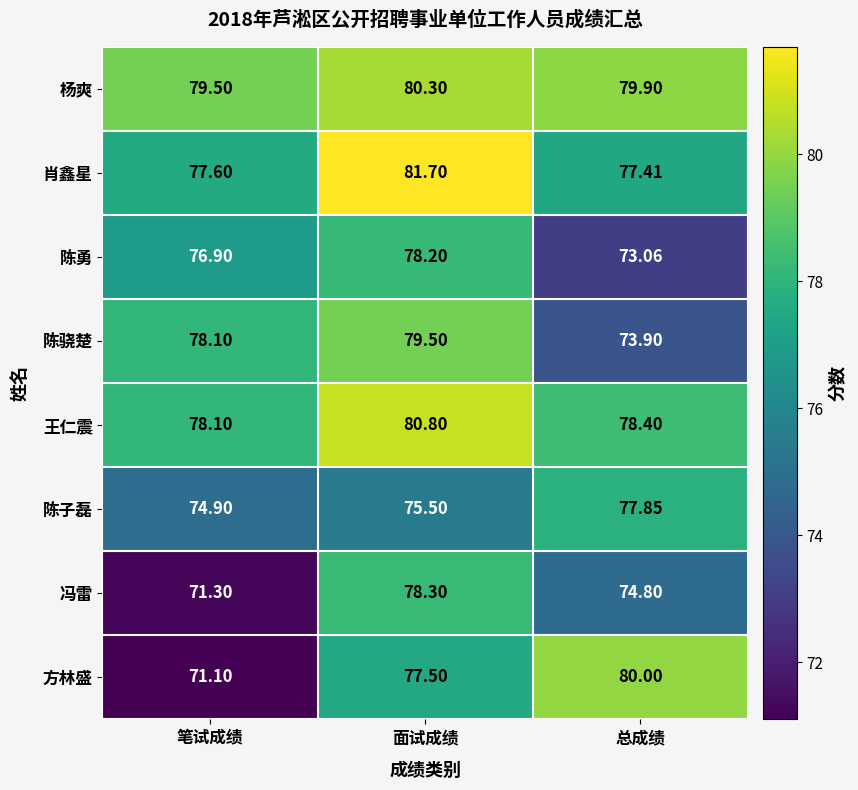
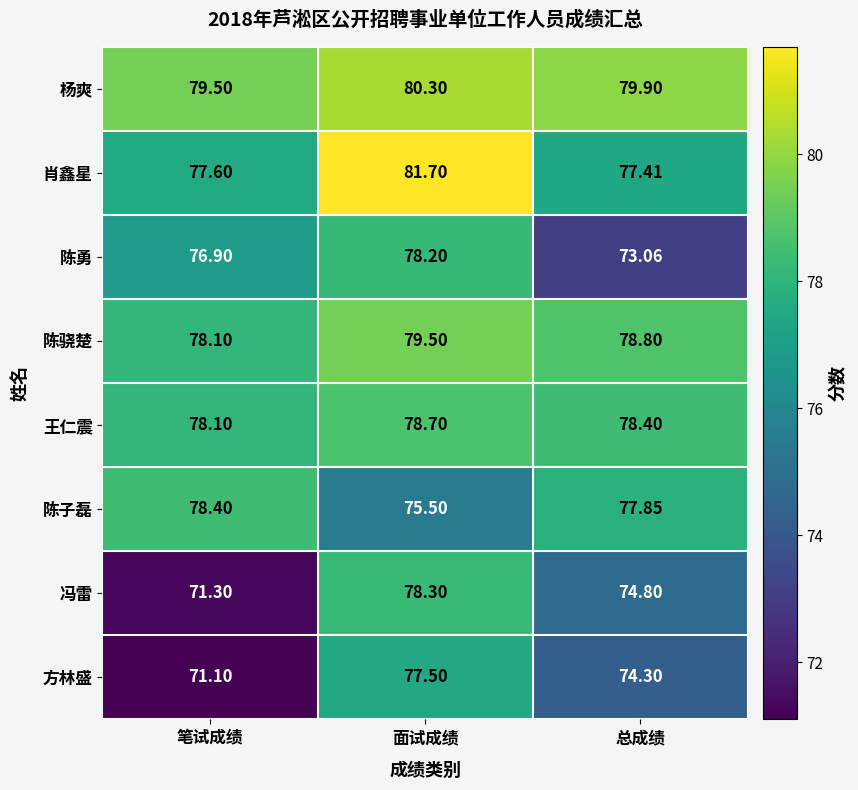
  {
    "杨爽": {
      "笔试成绩": 79.50,
      "面试成绩": 80.30,
      "总成绩": 79.90
    },
    "肖鑫星": {
      "笔试成绩": 77.60,
      "面试成绩": 81.70,
      "总成绩": 77.41
    },
    "陈勇": {
      "笔试成绩": 76.90,
      "面试成绩": 78.20,
      "总成绩": 73.06
    },
    "陈骁楚": {
      "笔试成绩": 78.10,
      "面试成绩": 79.50,
-     "总成绩": 73.90
+     "总成绩": 78.80
    },
    "王仁震": {
      "笔试成绩": 78.10,
-     "面试成绩": 80.80,
+     "面试成绩": 78.70,
      "总成绩": 78.40
    },
    "陈子磊": {
-     "笔试成绩": 74.90,
+     "笔试成绩": 78.40,
      "面试成绩": 75.50,
      "总成绩": 77.85
    },
    "冯雷": {
      "笔试成绩": 71.30,
      "面试成绩": 78.30,
      "总成绩": 74.80
    },
    "方林盛": {
      "笔试成绩": 71.10,
      "面试成绩": 77.50,
-     "总成绩": 80.00
+     "总成绩": 74.30
    }
  }
